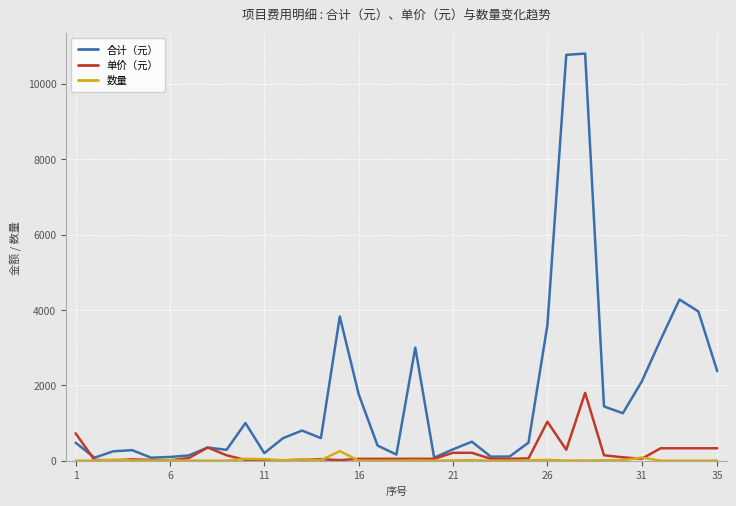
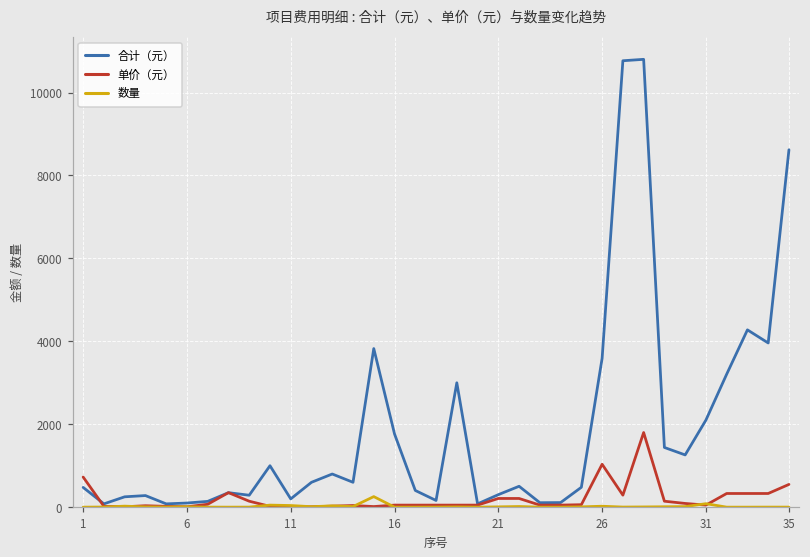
  {
    "合计（元）": {
      "1": 500,
      "6": 100,
      "11": 200,
      "16": 1800,
      "21": 300,
      "26": 3600,
      "31": 2100,
-     "35": 2400
+     "35": 8600
    },
    "单价（元）": {
      "1": 700,
      "21": 200,
      "26": 1000,
-     "35": 300
+     "35": 500
    },
    "数量": {
      "1": 0,
      "21": 0,
      "26": 0,
      "35": 0
    }
  }
